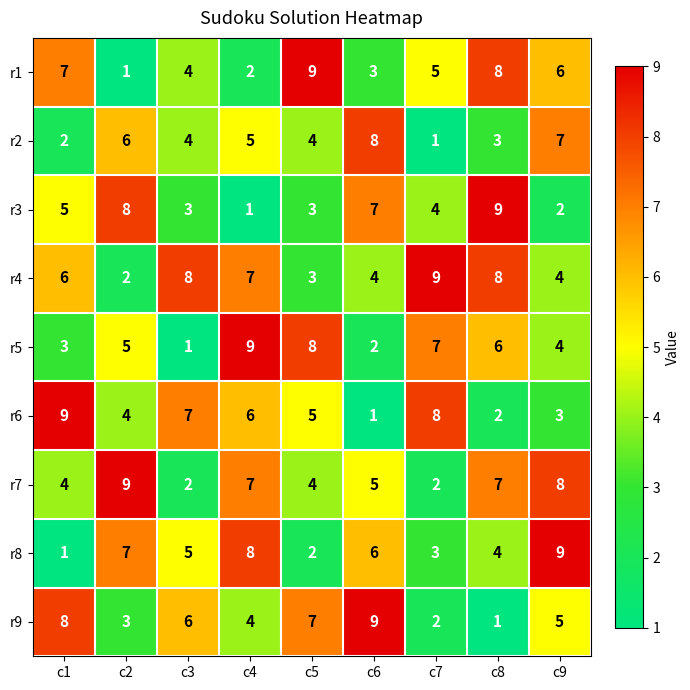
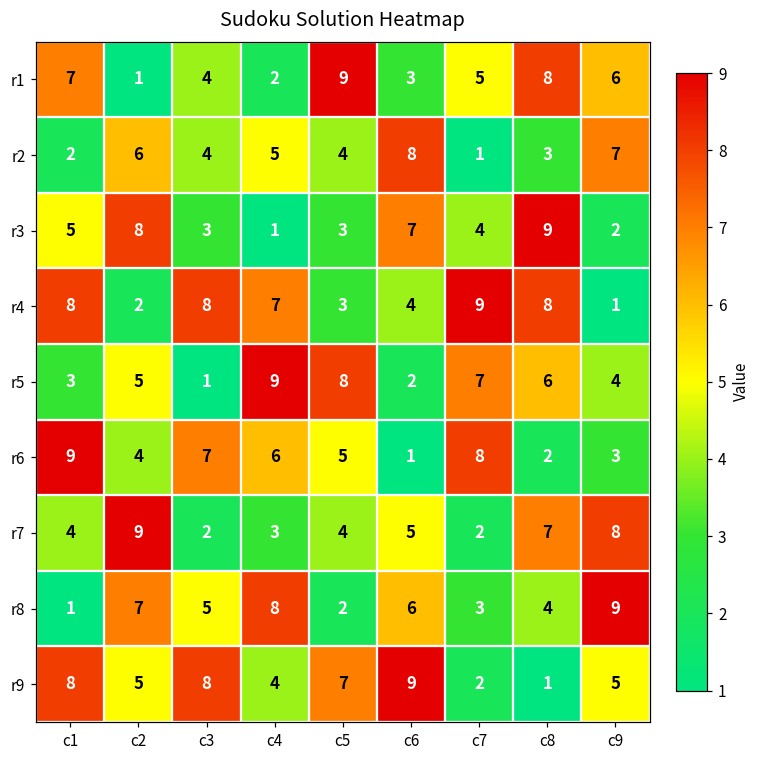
  {
    "r1": {
      "c1": 7,
      "c2": 1,
      "c3": 4,
      "c4": 2,
      "c5": 9,
      "c6": 3,
      "c7": 5,
      "c8": 8,
      "c9": 6
    },
    "r2": {
      "c1": 2,
      "c2": 6,
      "c3": 4,
      "c4": 5,
      "c5": 4,
      "c6": 8,
      "c7": 1,
      "c8": 3,
      "c9": 7
    },
    "r3": {
      "c1": 5,
      "c2": 8,
      "c3": 3,
      "c4": 1,
      "c5": 3,
      "c6": 7,
      "c7": 4,
      "c8": 9,
      "c9": 2
    },
    "r4": {
-     "c1": 6,
+     "c1": 8,
      "c2": 2,
      "c3": 8,
      "c4": 7,
      "c5": 3,
      "c6": 4,
      "c7": 9,
      "c8": 8,
-     "c9": 4
+     "c9": 1
    },
    "r5": {
      "c1": 3,
      "c2": 5,
      "c3": 1,
      "c4": 9,
      "c5": 8,
      "c6": 2,
      "c7": 7,
      "c8": 6,
      "c9": 4
    },
    "r6": {
      "c1": 9,
      "c2": 4,
      "c3": 7,
      "c4": 6,
      "c5": 5,
      "c6": 1,
      "c7": 8,
      "c8": 2,
      "c9": 3
    },
    "r7": {
      "c1": 4,
      "c2": 9,
      "c3": 2,
-     "c4": 7,
+     "c4": 3,
      "c5": 4,
      "c6": 5,
      "c7": 2,
      "c8": 7,
      "c9": 8
    },
    "r8": {
      "c1": 1,
      "c2": 7,
      "c3": 5,
      "c4": 8,
      "c5": 2,
      "c6": 6,
      "c7": 3,
      "c8": 4,
      "c9": 9
    },
    "r9": {
      "c1": 8,
-     "c2": 3,
-     "c3": 6,
+     "c2": 5,
+     "c3": 8,
      "c4": 4,
      "c5": 7,
      "c6": 9,
      "c7": 2,
      "c8": 1,
      "c9": 5
    }
  }
